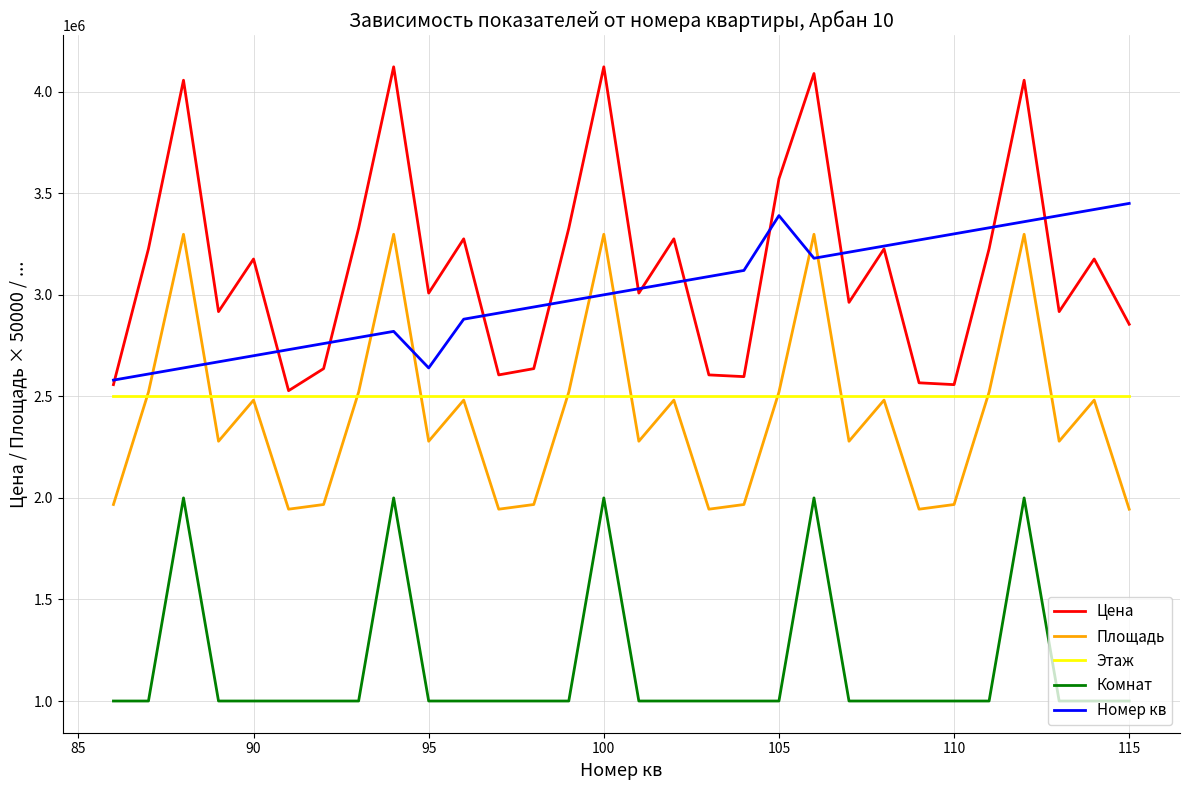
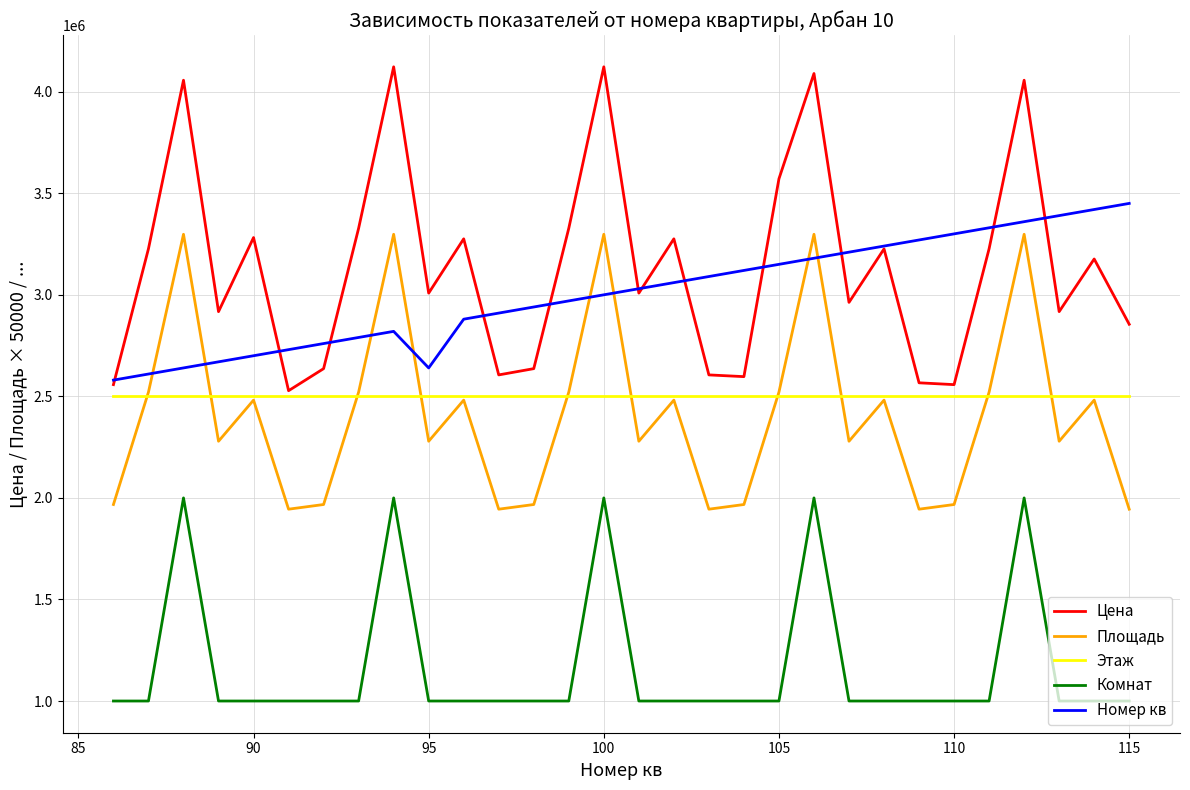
  {
    "Цена": {
-     "90": 3180000,
+     "90": 3280000,
      "95": 3010000,
      "100": 4120000,
      "105": 3570000,
      "110": 2560000,
      "115": 2850000
    },
    "Площадь": {
      "90": 2480000,
      "95": 2280000,
      "100": 3300000,
      "105": 2520000,
      "110": 1970000,
      "115": 1940000
    },
    "Этаж": {
      "90": 2500000,
      "95": 2500000,
      "100": 2500000,
      "105": 2500000,
      "110": 2500000,
      "115": 2500000
    },
    "Комнат": {
      "90": 1000000,
      "95": 1000000,
      "100": 2000000,
      "105": 1000000,
      "110": 1000000
    },
    "Номер кв": {
      "90": 2700000,
      "95": 2640000,
      "100": 3000000,
-     "105": 3390000,
+     "105": 3150000,
      "110": 3300000,
      "115": 3450000
    }
  }
